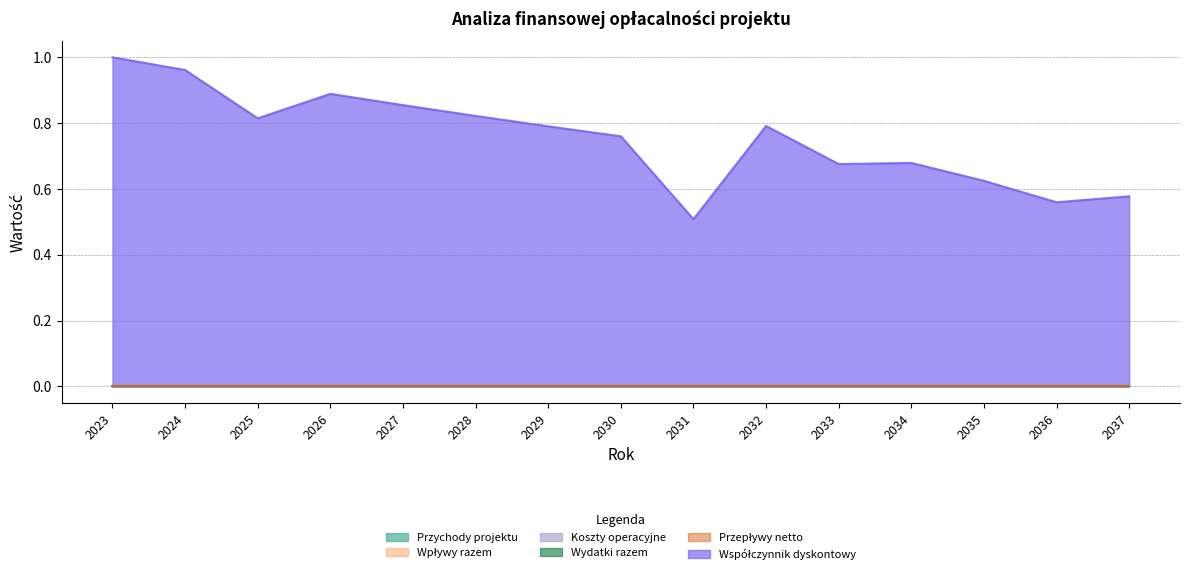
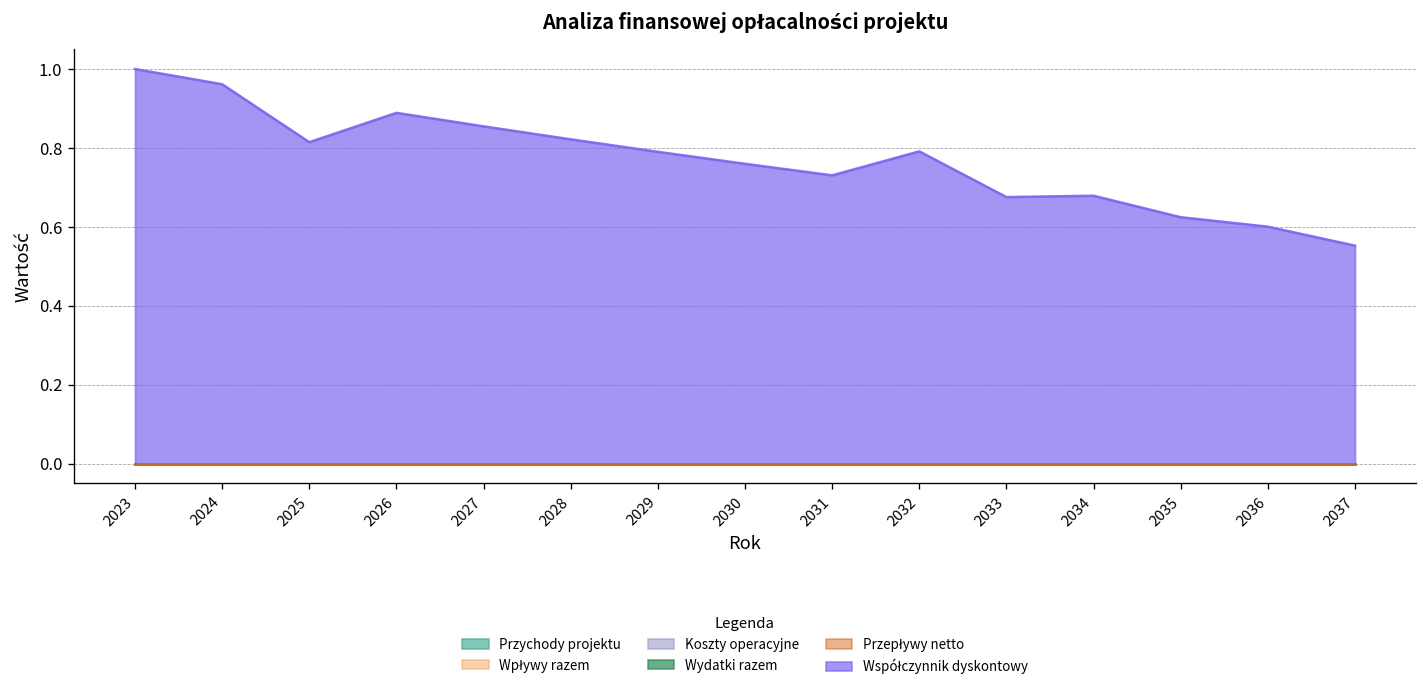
  {
    "Przepływy netto": {
      "2023": 0.00,
      "2024": 0.00,
      "2025": 0.00,
      "2026": 0.00,
      "2027": 0.00,
      "2028": 0.00,
      "2029": 0.00,
      "2030": 0.00,
      "2031": 0.00,
      "2032": 0.00,
      "2033": 0.00,
      "2034": 0.00,
      "2035": 0.00,
      "2036": 0.00,
      "2037": 0.00
    },
    "Współczynnik dyskontowy": {
      "2023": 1.00,
      "2024": 0.96,
      "2025": 0.81,
      "2026": 0.89,
      "2027": 0.85,
      "2028": 0.82,
      "2029": 0.79,
      "2030": 0.76,
-     "2031": 0.51,
+     "2031": 0.73,
      "2032": 0.79,
      "2033": 0.68,
      "2034": 0.68,
      "2035": 0.62,
-     "2036": 0.56,
-     "2037": 0.58
+     "2036": 0.60,
+     "2037": 0.55
    }
  }
